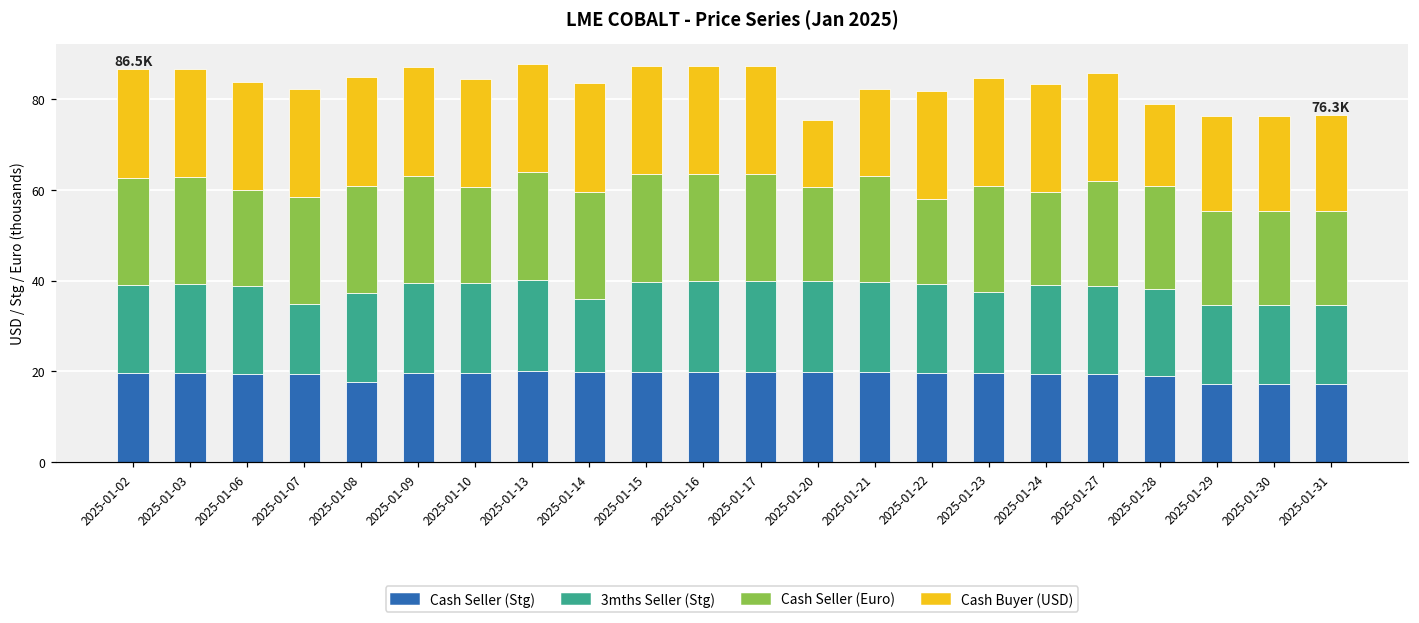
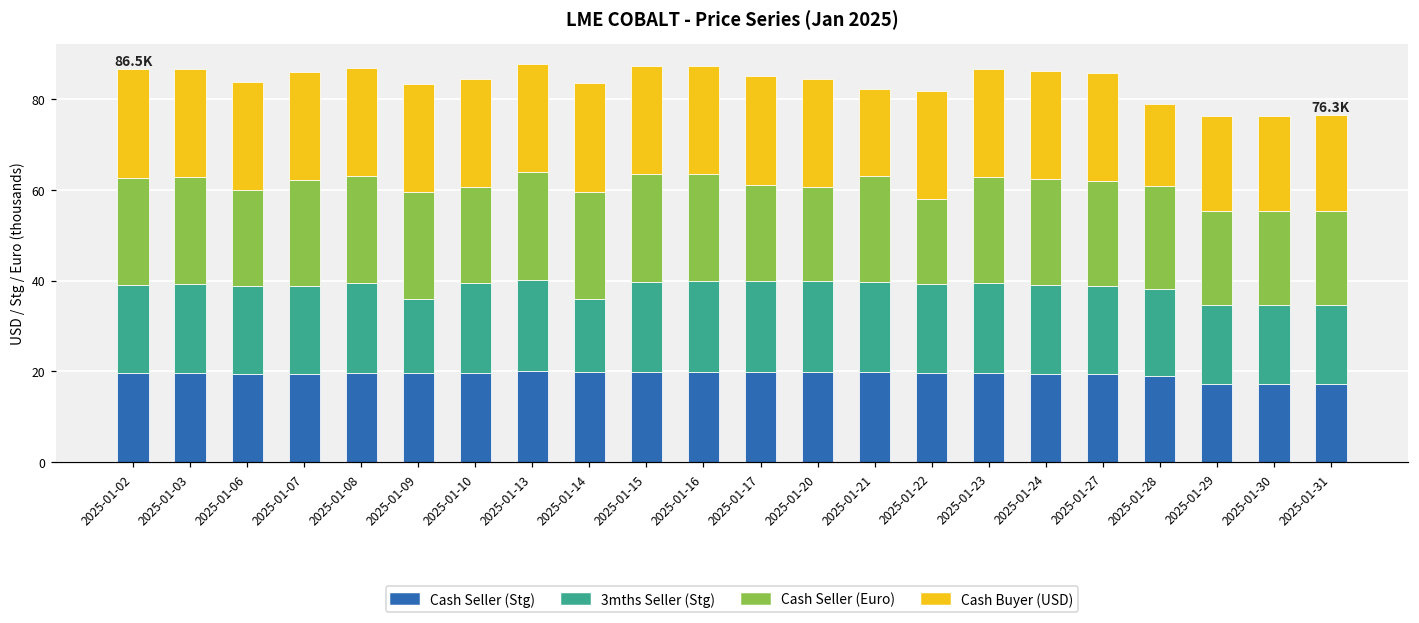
  {
    "Cash Seller (Stg)": {
      "2025-01-02": 20,
      "2025-01-03": 20,
      "2025-01-06": 19,
      "2025-01-07": 19,
-     "2025-01-08": 18,
+     "2025-01-08": 20,
      "2025-01-09": 20,
      "2025-01-10": 20,
      "2025-01-13": 20,
      "2025-01-14": 20,
      "2025-01-15": 20,
      "2025-01-16": 20,
      "2025-01-17": 20,
      "2025-01-20": 20,
      "2025-01-21": 20,
      "2025-01-22": 20,
      "2025-01-23": 20,
      "2025-01-24": 20,
      "2025-01-27": 19,
      "2025-01-28": 19,
      "2025-01-29": 17,
      "2025-01-30": 17,
      "2025-01-31": 17
    },
    "3mths Seller (Stg)": {
      "2025-01-02": 20,
      "2025-01-03": 20,
      "2025-01-06": 19,
-     "2025-01-07": 16,
+     "2025-01-07": 19,
      "2025-01-08": 20,
-     "2025-01-09": 20,
+     "2025-01-09": 16,
      "2025-01-10": 20,
      "2025-01-13": 20,
      "2025-01-14": 16,
      "2025-01-15": 20,
      "2025-01-16": 20,
      "2025-01-17": 20,
      "2025-01-20": 20,
      "2025-01-21": 20,
      "2025-01-22": 20,
-     "2025-01-23": 18,
+     "2025-01-23": 20,
      "2025-01-24": 20,
      "2025-01-27": 19,
      "2025-01-28": 19,
      "2025-01-29": 17,
      "2025-01-30": 17,
      "2025-01-31": 17
    },
    "Cash Seller (Euro)": {
      "2025-01-02": 24,
      "2025-01-03": 24,
      "2025-01-06": 21,
      "2025-01-07": 23,
      "2025-01-08": 24,
      "2025-01-09": 24,
      "2025-01-10": 21,
      "2025-01-13": 24,
      "2025-01-14": 24,
      "2025-01-15": 24,
      "2025-01-16": 24,
-     "2025-01-17": 24,
+     "2025-01-17": 21,
      "2025-01-20": 21,
      "2025-01-21": 23,
      "2025-01-22": 19,
      "2025-01-23": 23,
-     "2025-01-24": 20,
+     "2025-01-24": 23,
      "2025-01-27": 23,
      "2025-01-28": 23,
      "2025-01-29": 21,
      "2025-01-30": 21,
      "2025-01-31": 21
    },
    "Cash Buyer (USD)": {
      "2025-01-03": 24,
      "2025-01-06": 24,
      "2025-01-07": 24,
      "2025-01-08": 24,
      "2025-01-09": 24,
      "2025-01-10": 24,
      "2025-01-13": 24,
      "2025-01-14": 24,
      "2025-01-15": 24,
      "2025-01-16": 24,
      "2025-01-17": 24,
-     "2025-01-20": 15,
+     "2025-01-20": 24,
      "2025-01-21": 19,
      "2025-01-22": 24,
      "2025-01-23": 24,
      "2025-01-24": 24,
      "2025-01-27": 24,
      "2025-01-28": 18,
      "2025-01-29": 21,
      "2025-01-30": 21
    }
  }
